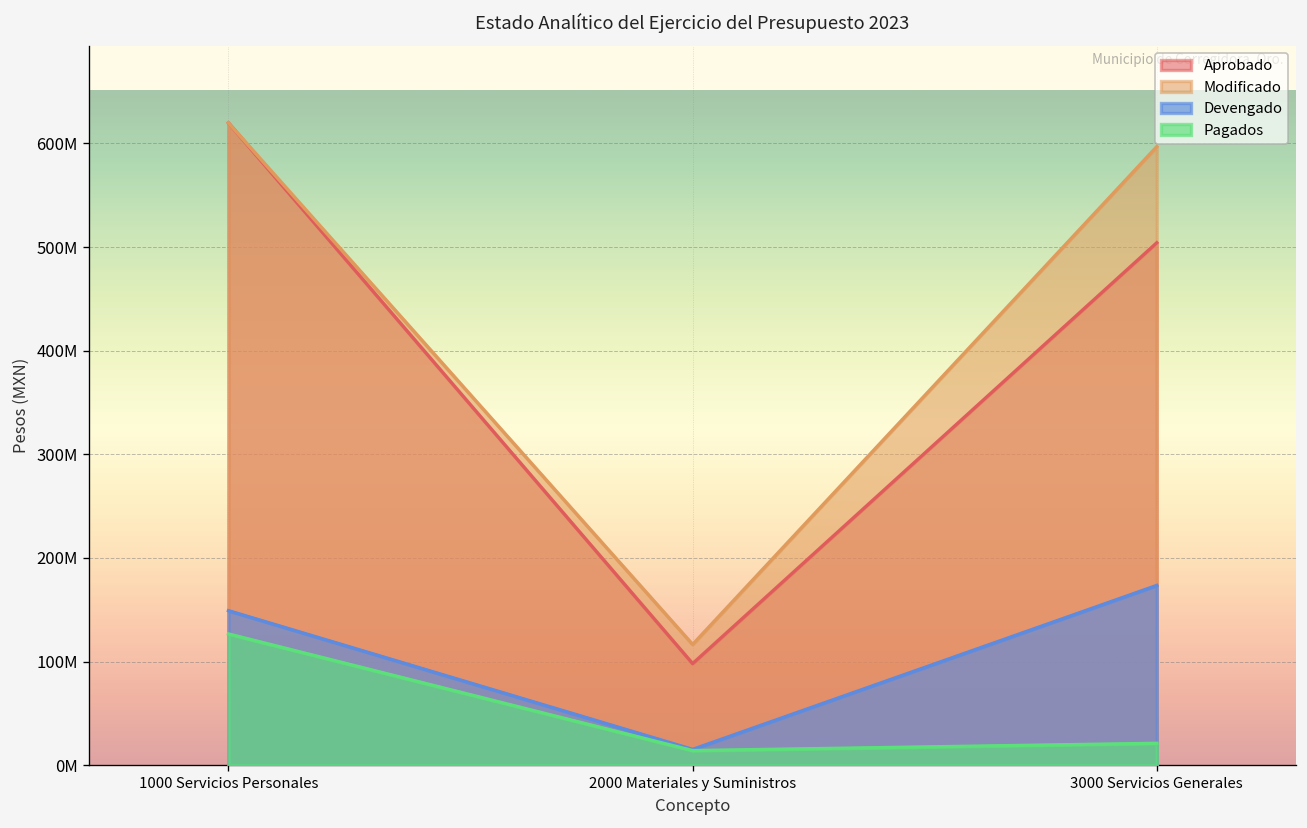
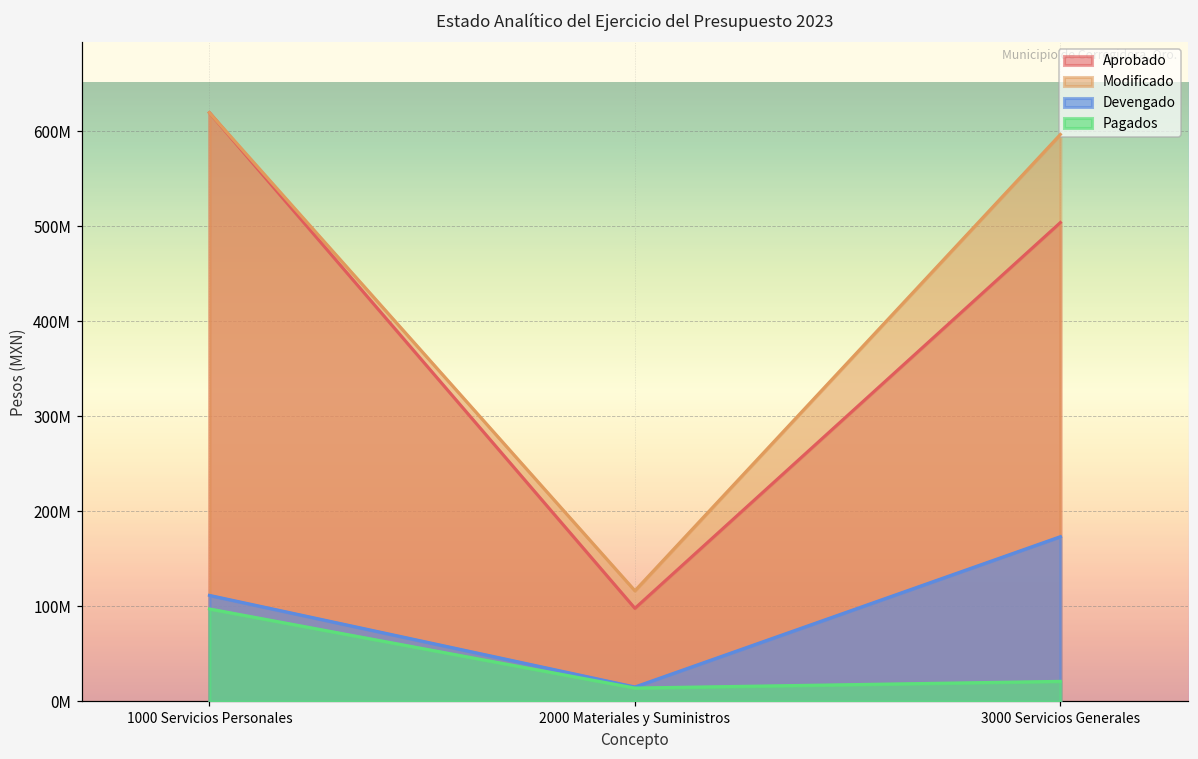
  {
    "Devengado": {
-     "1000 Servicios Personales": 150000000,
+     "1000 Servicios Personales": 110000000,
      "3000 Servicios Generales": 170000000
    },
    "Pagados": {
-     "1000 Servicios Personales": 130000000,
+     "1000 Servicios Personales": 100000000,
      "3000 Servicios Generales": 20000000
    }
  }
